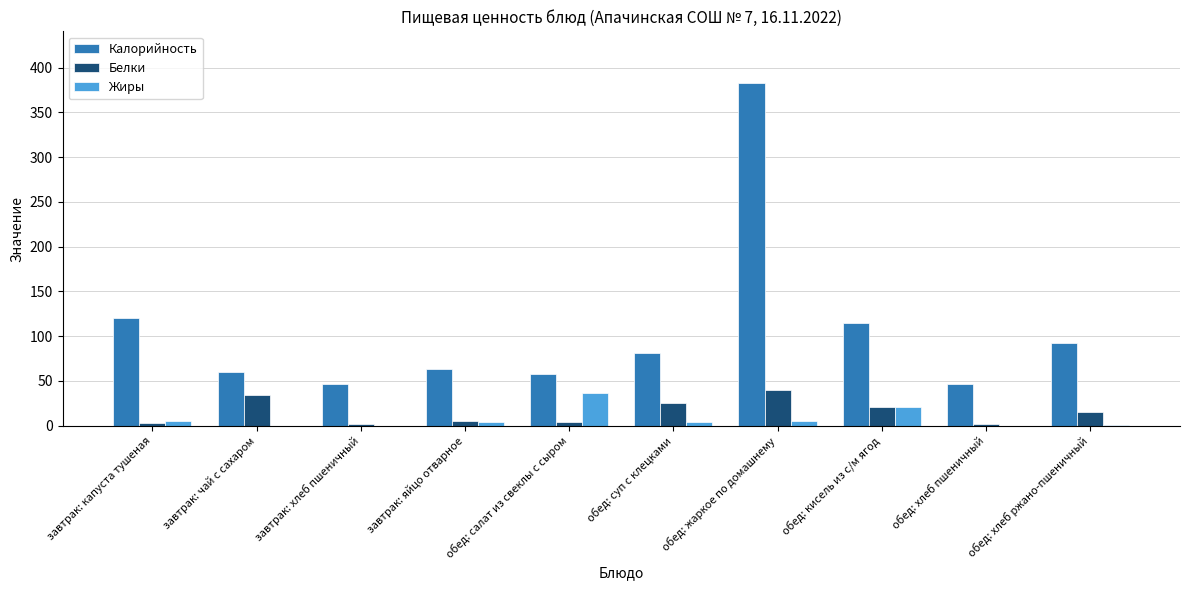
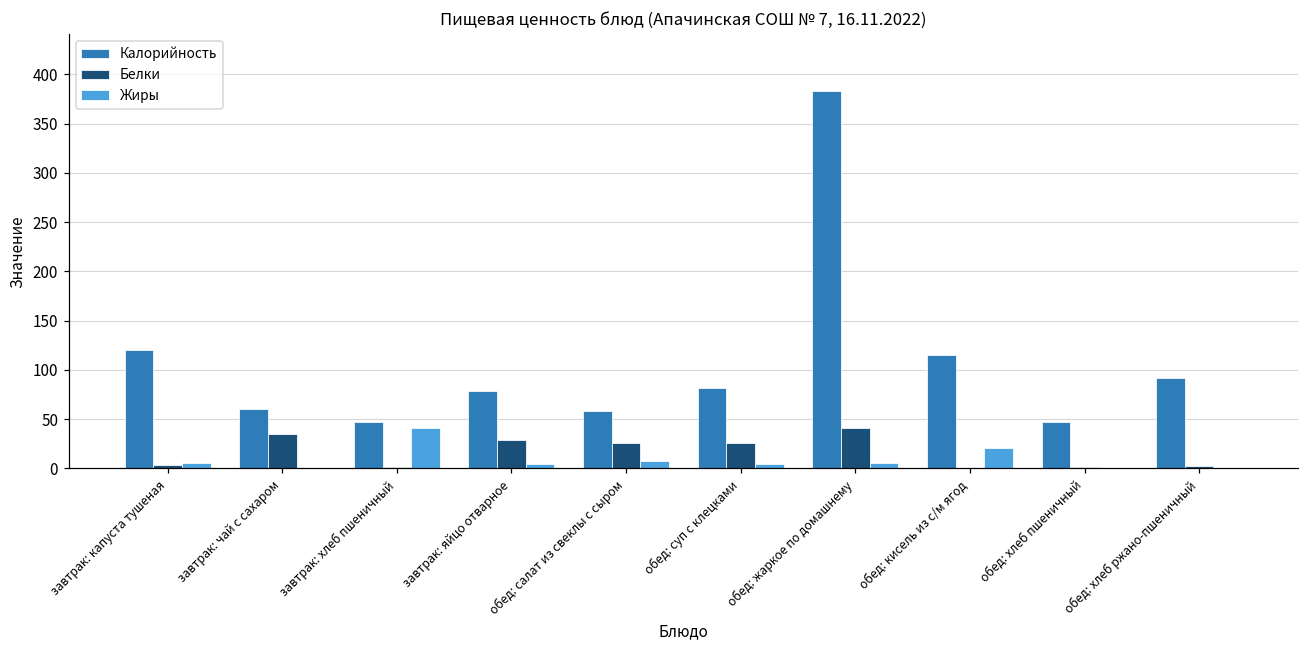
  {
    "Калорийность": {
      "завтрак: капуста тушеная": 120,
      "завтрак: чай с сахаром": 60,
      "завтрак: хлеб пшеничный": 50,
-     "завтрак: яйцо отварное": 60,
+     "завтрак: яйцо отварное": 80,
      "обед: салат из свеклы с сыром": 60,
      "обед: суп с клецками": 80,
      "обед: жаркое по домашнему": 380,
      "обед: кисель из с/м ягод": 110,
      "обед: хлеб пшеничный": 50,
      "обед: хлеб ржано-пшеничный": 90
    },
    "Белки": {
      "завтрак: капуста тушеная": 0,
      "завтрак: чай с сахаром": 30,
-     "завтрак: яйцо отварное": 10,
-     "обед: салат из свеклы с сыром": 0,
+     "завтрак: яйцо отварное": 30,
+     "обед: салат из свеклы с сыром": 30,
      "обед: суп с клецками": 30,
      "обед: жаркое по домашнему": 40,
-     "обед: кисель из с/м ягод": 20,
-     "обед: хлеб ржано-пшеничный": 20
+     "обед: кисель из с/м ягод": 0,
+     "обед: хлеб ржано-пшеничный": 0
    },
    "Жиры": {
      "завтрак: капуста тушеная": 10,
-     "завтрак: хлеб пшеничный": 0,
+     "завтрак: хлеб пшеничный": 40,
      "завтрак: яйцо отварное": 0,
-     "обед: салат из свеклы с сыром": 40,
+     "обед: салат из свеклы с сыром": 10,
      "обед: суп с клецками": 0,
      "обед: жаркое по домашнему": 10,
      "обед: кисель из с/м ягод": 20
    }
  }
